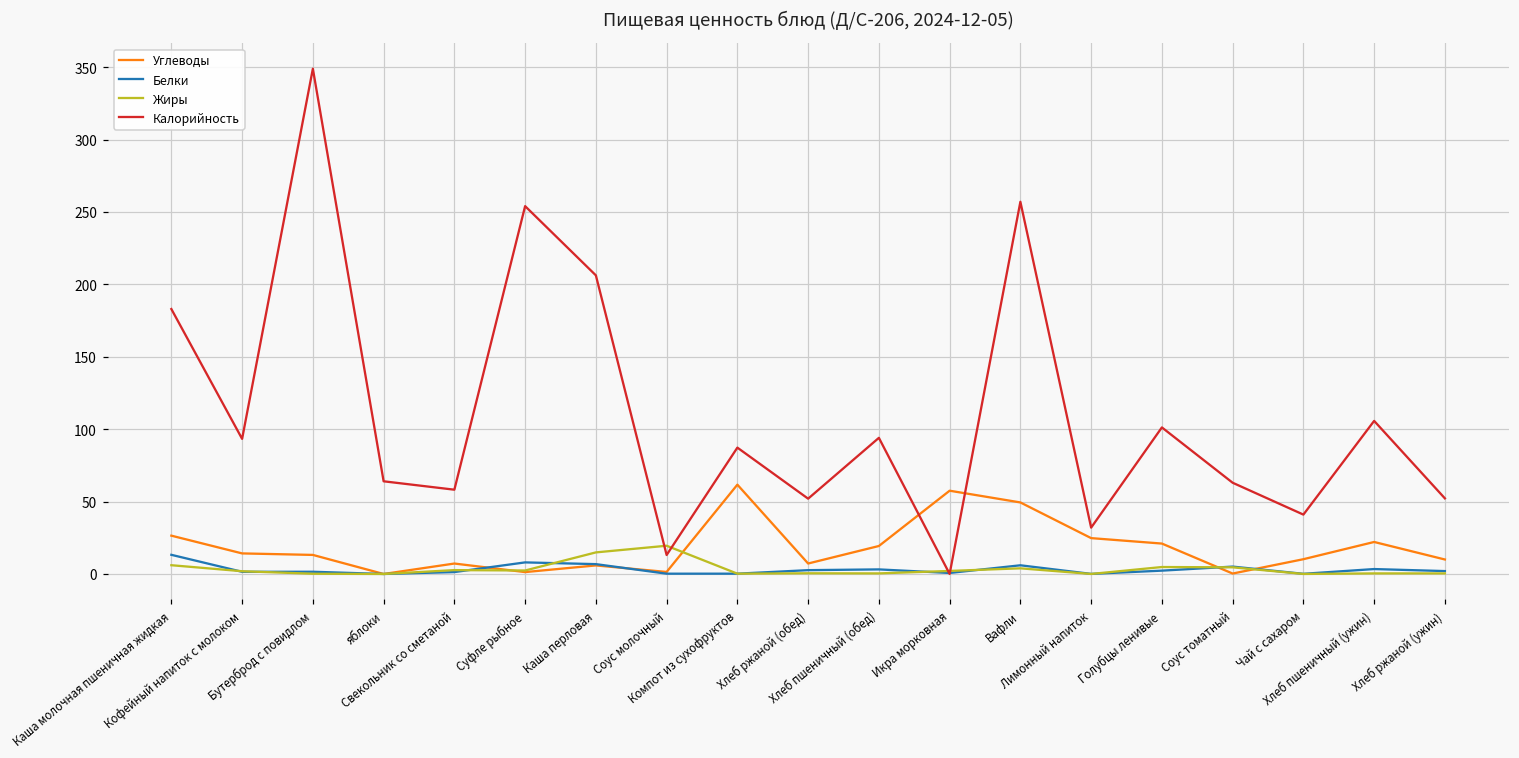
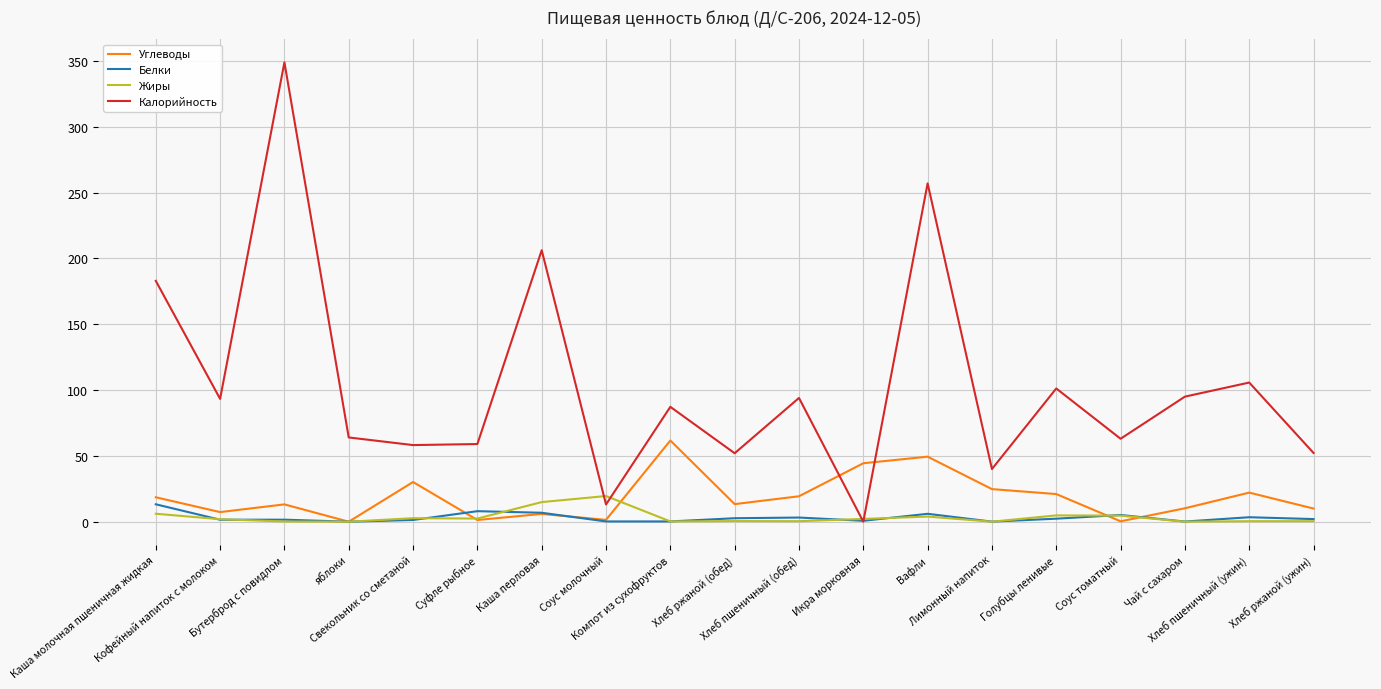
  {
    "Углеводы": {
-     "Каша молочная пшеничная жидкая": 26,
-     "Кофейный напиток с молоком": 14,
+     "Каша молочная пшеничная жидкая": 19,
+     "Кофейный напиток с молоком": 7,
      "Бутерброд с повидлом": 13,
-     "Свекольник со сметаной": 7,
+     "Свекольник со сметаной": 30,
      "Компот из сухофруктов": 62,
-     "Хлеб ржаной (обед)": 7,
+     "Хлеб ржаной (обед)": 13,
      "Хлеб пшеничный (обед)": 19,
-     "Икра морковная": 58,
+     "Икра морковная": 44,
      "Вафли": 49,
      "Лимонный напиток": 25,
      "Голубцы ленивые": 21,
      "Соус томатный": 0,
      "Чай с сахаром": 10,
      "Хлеб пшеничный (ужин)": 22,
      "Хлеб ржаной (ужин)": 10
    },
    "Белки": {
      "Каша молочная пшеничная жидкая": 13,
      "Суфле рыбное": 8,
      "Хлеб ржаной (обед)": 3,
      "Хлеб пшеничный (обед)": 3,
      "Вафли": 6,
      "Голубцы ленивые": 2,
      "Хлеб пшеничный (ужин)": 3
    },
    "Жиры": {
      "Каша молочная пшеничная жидкая": 6,
      "Каша перловая": 15,
      "Соус молочный": 20,
      "Хлеб ржаной (обед)": 0,
      "Хлеб пшеничный (обед)": 0,
      "Вафли": 4,
      "Голубцы ленивые": 5,
      "Хлеб пшеничный (ужин)": 0
    },
    "Калорийность": {
      "Каша молочная пшеничная жидкая": 183,
      "Кофейный напиток с молоком": 93,
      "Бутерброд с повидлом": 349,
      "яблоки": 64,
      "Свекольник со сметаной": 58,
-     "Суфле рыбное": 254,
+     "Суфле рыбное": 59,
      "Каша перловая": 206,
      "Соус молочный": 13,
      "Компот из сухофруктов": 87,
      "Хлеб ржаной (обед)": 52,
      "Хлеб пшеничный (обед)": 94,
      "Вафли": 257,
-     "Лимонный напиток": 32,
+     "Лимонный напиток": 40,
      "Голубцы ленивые": 101,
      "Соус томатный": 63,
-     "Чай с сахаром": 41,
+     "Чай с сахаром": 95,
      "Хлеб пшеничный (ужин)": 106,
      "Хлеб ржаной (ужин)": 52
    }
  }
